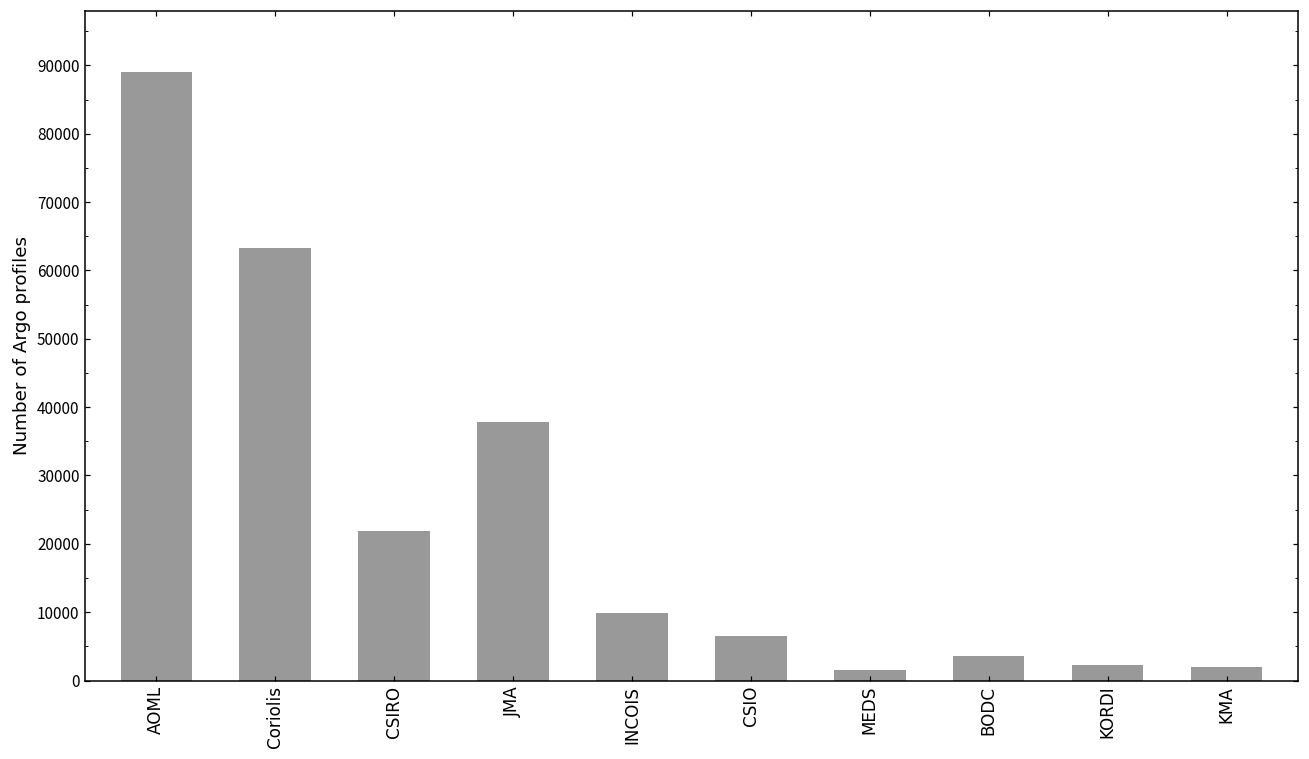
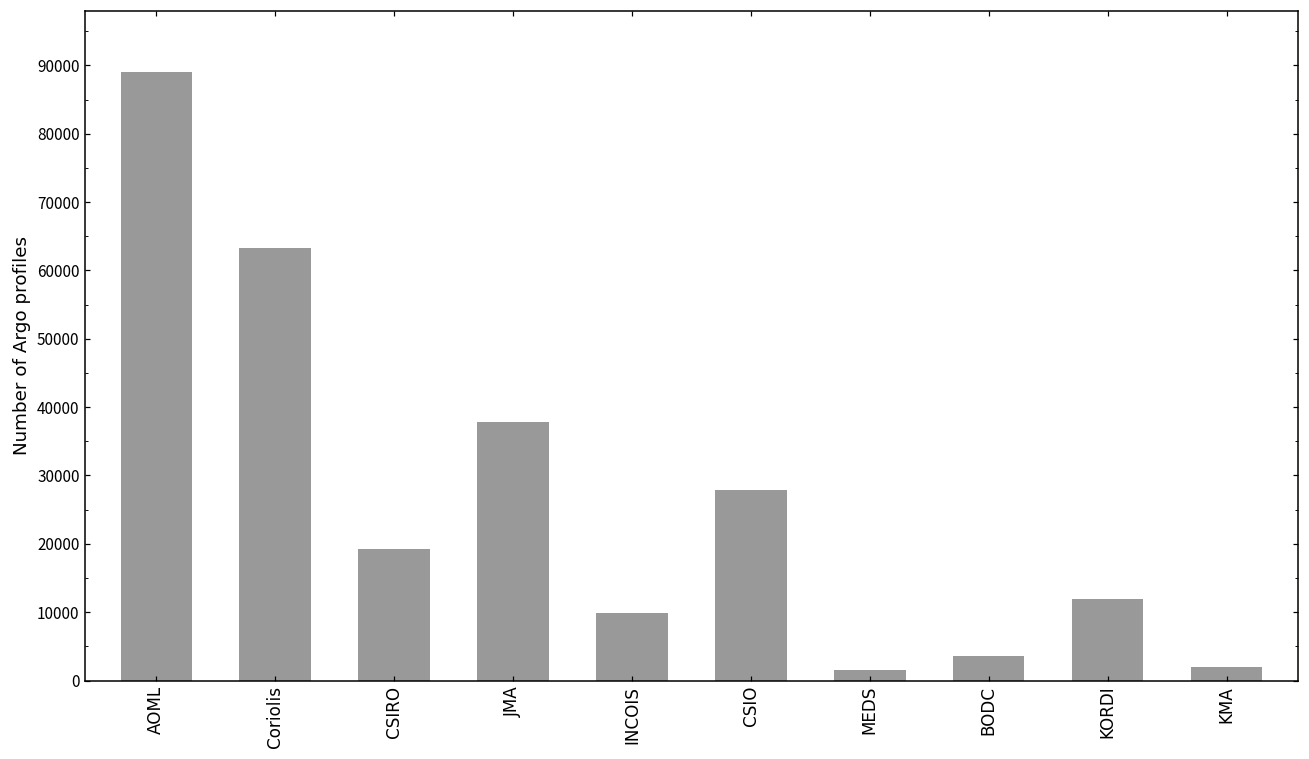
  {
    "AOML": 89000,
    "Coriolis": 63000,
-   "CSIRO": 22000,
+   "CSIRO": 19000,
    "JMA": 38000,
    "INCOIS": 10000,
-   "CSIO": 6000,
+   "CSIO": 28000,
    "MEDS": 2000,
    "BODC": 4000,
-   "KORDI": 2000,
+   "KORDI": 12000,
    "KMA": 2000
  }
